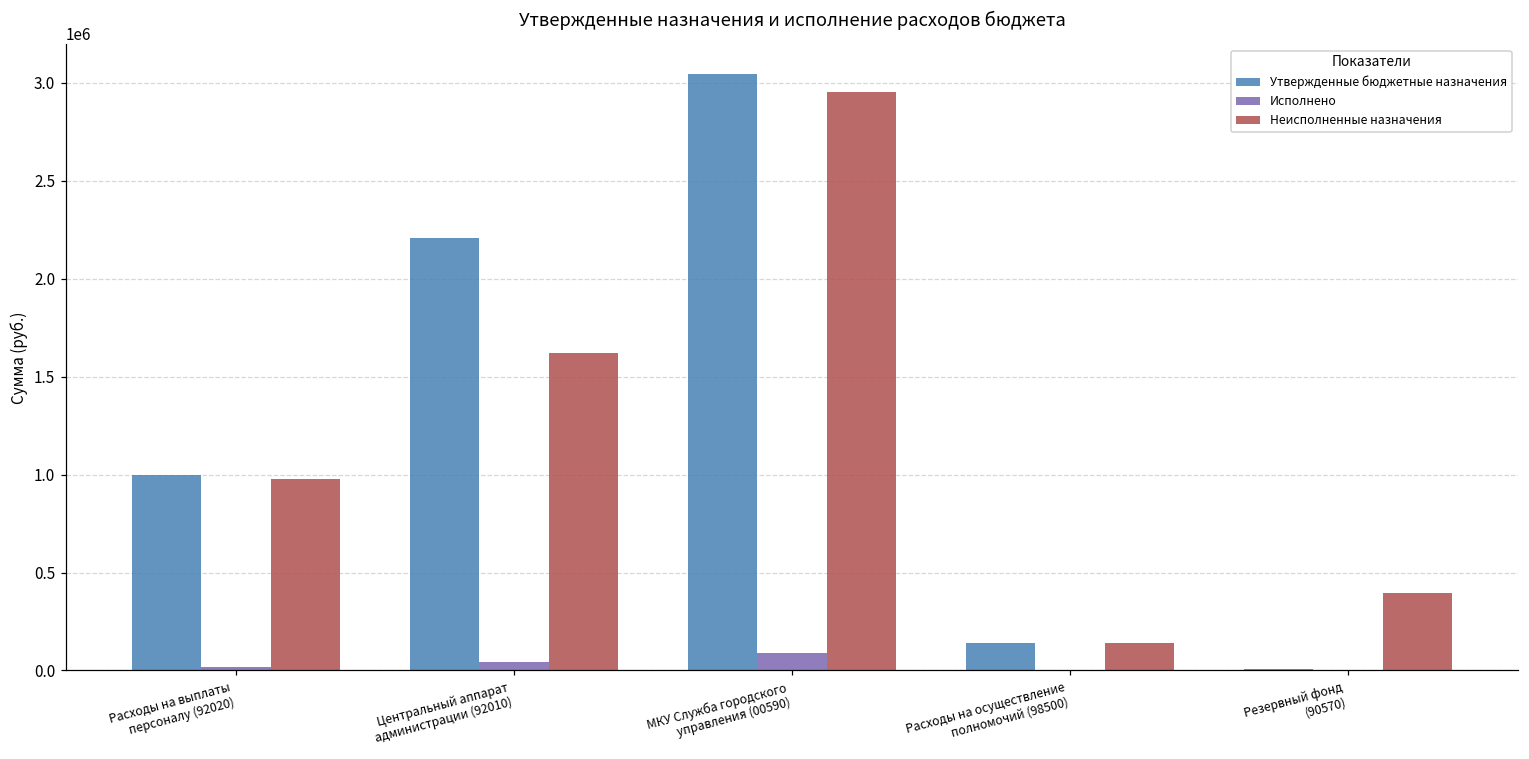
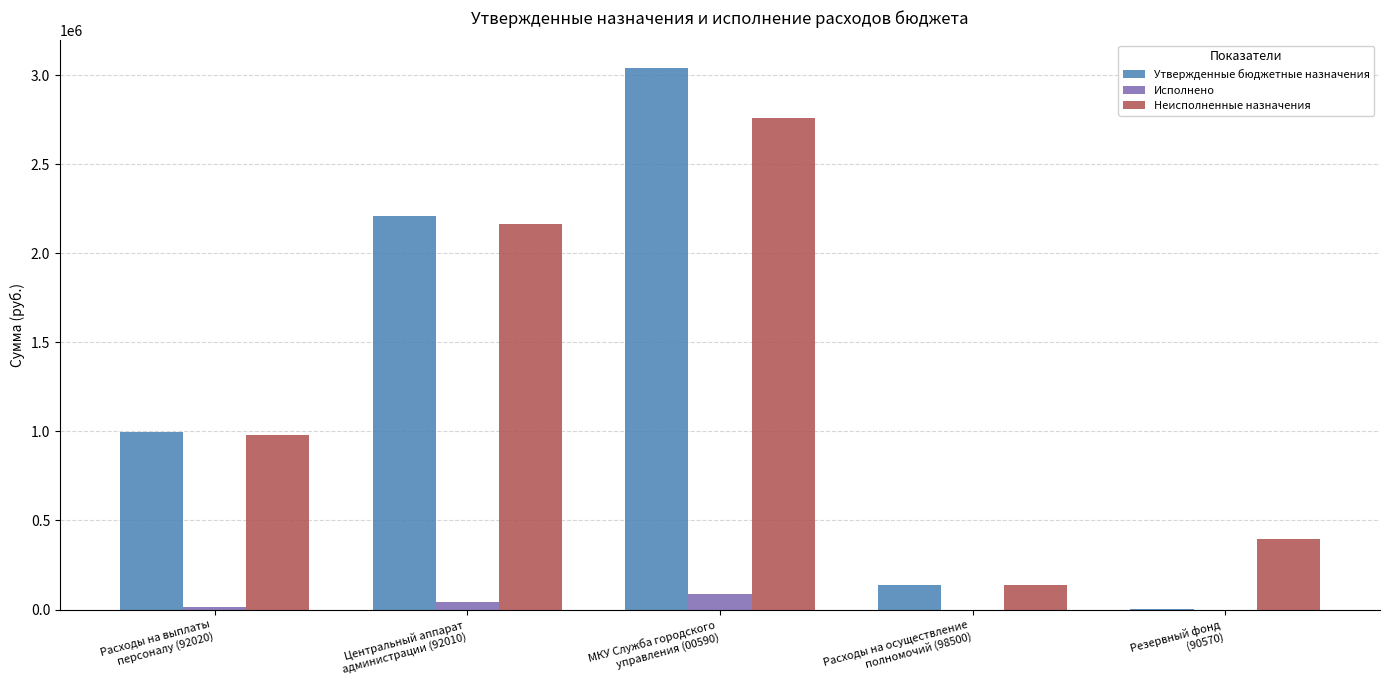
  {
    "Неисполненные назначения": {
      "Расходы на выплаты персоналу (92020)": 980000,
-     "Центральный аппарат администрации (92010)": 1620000,
-     "МКУ Служба городского управления (00590)": 2960000,
+     "Центральный аппарат администрации (92010)": 2170000,
+     "МКУ Служба городского управления (00590)": 2760000,
      "Расходы на осуществление полномочий (98500)": 140000,
      "Резервный фонд (90570)": 400000
    }
  }
